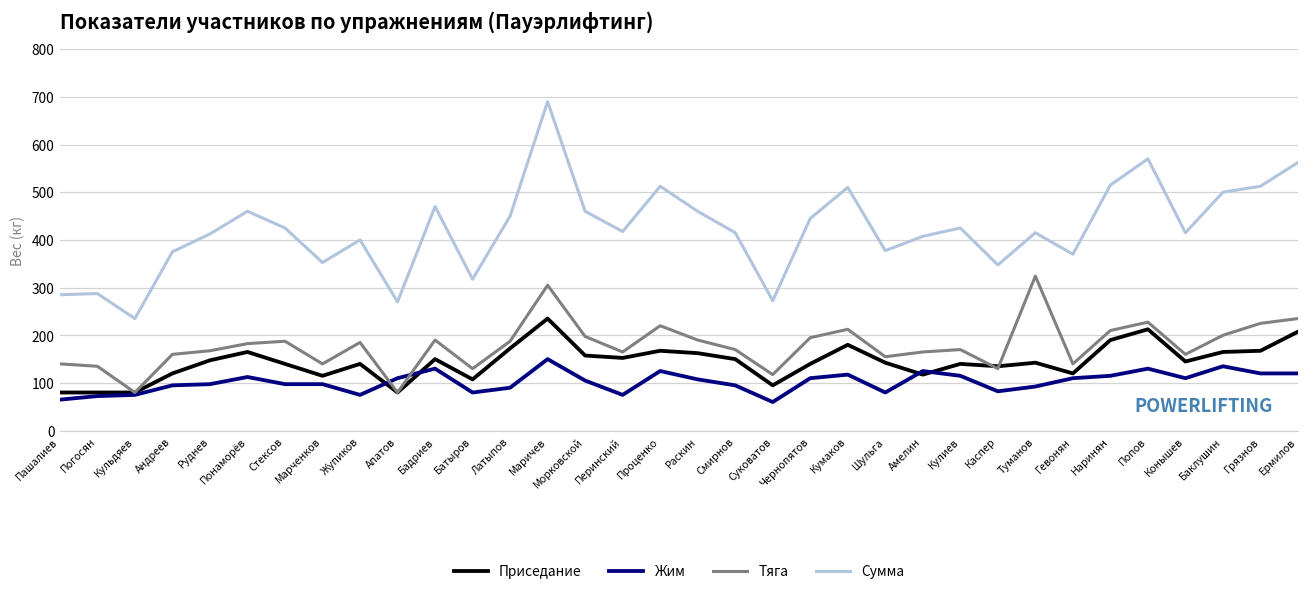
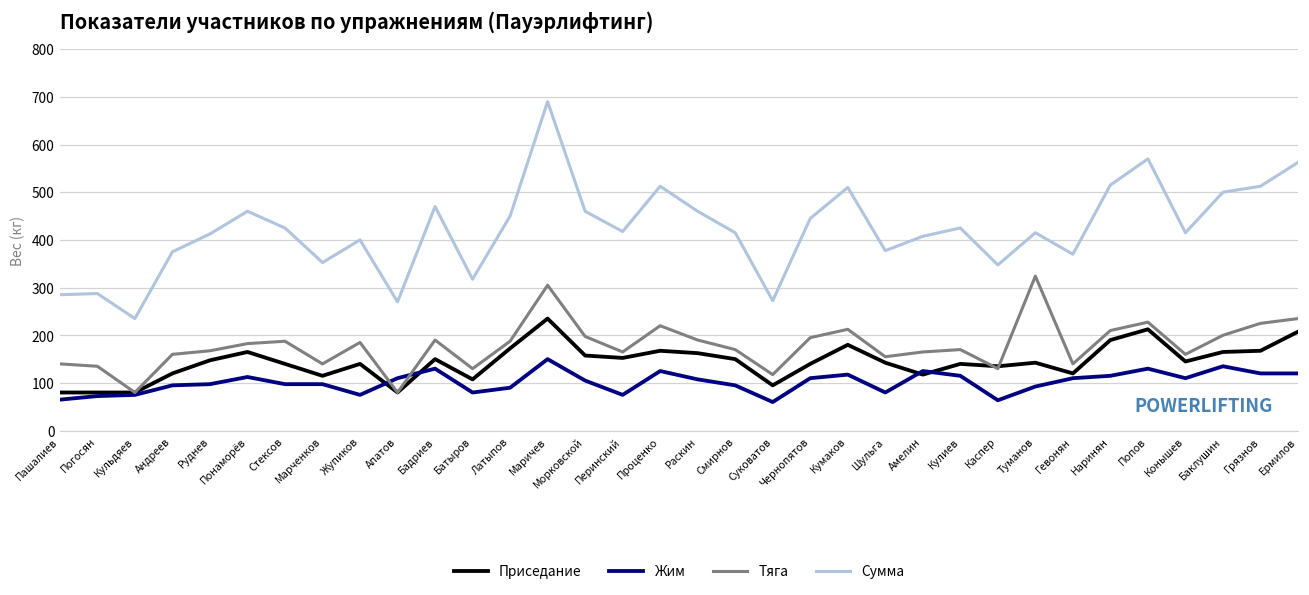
  {
    "Приседание": {
      "Пашалиев": 80,
      "Погосян": 80,
      "Андреев": 120,
      "Руднев": 150,
      "Понаморёв": 170,
      "Стексов": 140,
      "Марченков": 120,
      "Жупиков": 140,
      "Бадриев": 150,
      "Батыров": 110,
      "Латыпов": 170,
      "Маричев": 240,
      "Морковской": 160,
      "Перинский": 150,
      "Проценко": 170,
      "Раскин": 160,
      "Смирнов": 150,
      "Суковатов": 100,
      "Чернопятов": 140,
      "Кумаков": 180,
      "Шульга": 140,
      "Амелин": 120,
      "Кулиев": 140,
      "Туманов": 140,
      "Гевонян": 120,
      "Наринян": 190,
      "Попов": 210,
      "Конышев": 150,
      "Баклушин": 170,
      "Грязнов": 170,
      "Ермилов": 210
    },
    "Жим": {
      "Пашалиев": 70,
      "Погосян": 70,
      "Андреев": 100,
      "Руднев": 100,
      "Понаморёв": 110,
      "Стексов": 100,
      "Марченков": 100,
      "Жупиков": 80,
      "Апатов": 110,
      "Бадриев": 130,
      "Батыров": 80,
      "Латыпов": 90,
      "Маричев": 150,
      "Морковской": 110,
      "Перинский": 80,
      "Проценко": 130,
      "Раскин": 110,
      "Смирнов": 100,
      "Суковатов": 60,
      "Чернопятов": 110,
      "Кумаков": 120,
      "Шульга": 80,
      "Амелин": 130,
      "Кулиев": 120,
-     "Каспер": 80,
+     "Каспер": 60,
      "Туманов": 90,
      "Гевонян": 110,
      "Наринян": 120,
      "Попов": 130,
      "Конышев": 110,
      "Баклушин": 140,
      "Грязнов": 120,
      "Ермилов": 120
    },
    "Тяга": {
      "Пашалиев": 140,
      "Погосян": 140,
      "Андреев": 160,
      "Руднев": 170,
      "Понаморёв": 180,
      "Стексов": 190,
      "Марченков": 140,
      "Жупиков": 190,
      "Бадриев": 190,
      "Батыров": 130,
      "Латыпов": 190,
      "Маричев": 310,
      "Морковской": 200,
      "Перинский": 170,
      "Проценко": 220,
      "Раскин": 190,
      "Смирнов": 170,
      "Суковатов": 120,
      "Чернопятов": 200,
      "Кумаков": 210,
      "Шульга": 160,
      "Амелин": 170,
      "Кулиев": 170,
      "Туманов": 320,
      "Гевонян": 140,
      "Наринян": 210,
      "Попов": 230,
      "Конышев": 160,
      "Баклушин": 200,
      "Грязнов": 230,
      "Ермилов": 240
    },
    "Сумма": {
      "Пашалиев": 290,
      "Погосян": 290,
      "Кульдяев": 240,
      "Андреев": 380,
      "Руднев": 410,
      "Понаморёв": 460,
      "Стексов": 430,
      "Марченков": 350,
      "Жупиков": 400,
      "Апатов": 270,
      "Бадриев": 470,
      "Батыров": 320,
      "Латыпов": 450,
      "Маричев": 690,
      "Морковской": 460,
      "Перинский": 420,
      "Проценко": 510,
      "Раскин": 460,
      "Смирнов": 420,
      "Суковатов": 270,
      "Чернопятов": 450,
      "Кумаков": 510,
      "Шульга": 380,
      "Амелин": 410,
      "Кулиев": 430,
      "Каспер": 350,
      "Туманов": 420,
      "Гевонян": 370,
      "Наринян": 520,
      "Попов": 570,
      "Конышев": 420,
      "Баклушин": 500,
      "Грязнов": 510,
      "Ермилов": 560
    }
  }
